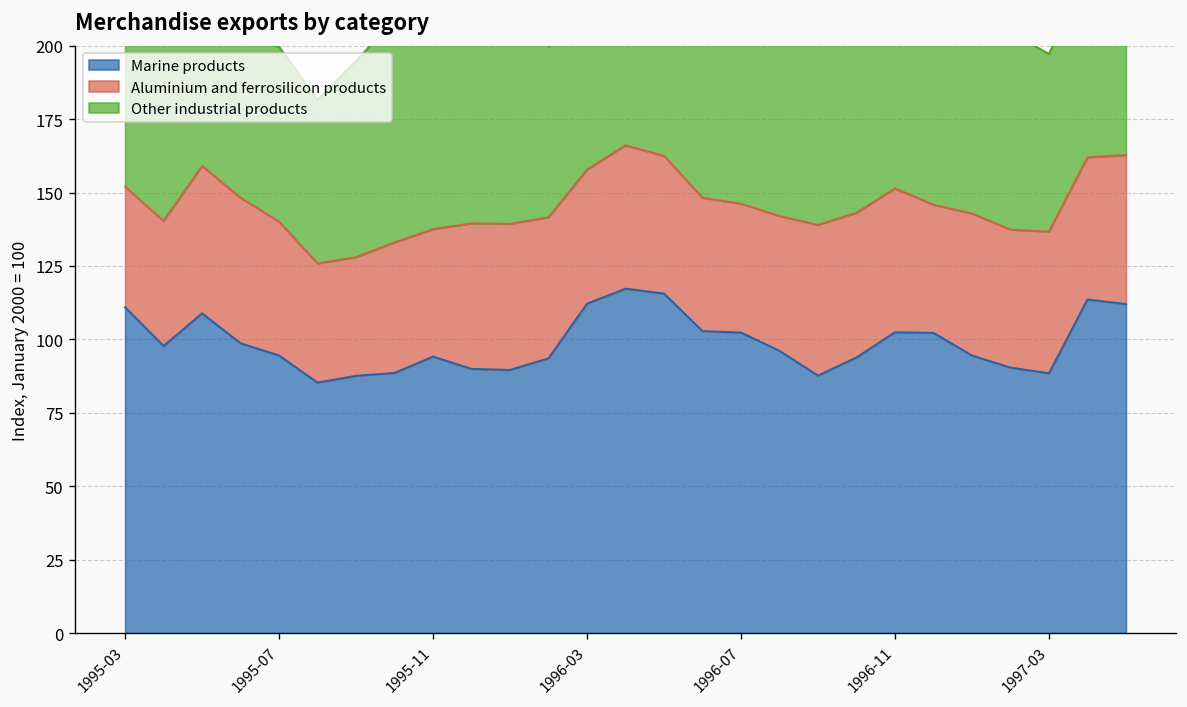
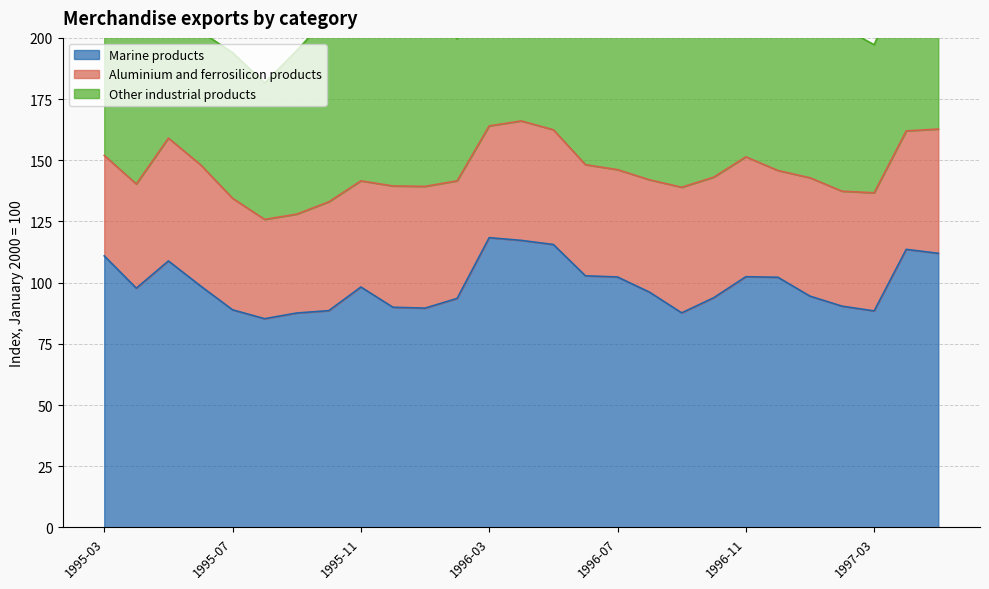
  {
    "Marine products": {
      "1995-03": 111,
-     "1995-07": 95,
-     "1995-11": 94,
-     "1996-03": 112,
+     "1995-07": 89,
+     "1995-11": 98,
+     "1996-03": 118,
      "1996-07": 102,
      "1996-11": 102,
      "1997-03": 88
    },
    "Aluminium and ferrosilicon products": {
      "1995-03": 41,
      "1995-07": 46,
      "1995-11": 43,
      "1996-03": 46,
      "1996-07": 44,
      "1996-11": 49,
      "1997-03": 48
    },
    "Other industrial products": {
      "1997-03": 61
    }
  }
